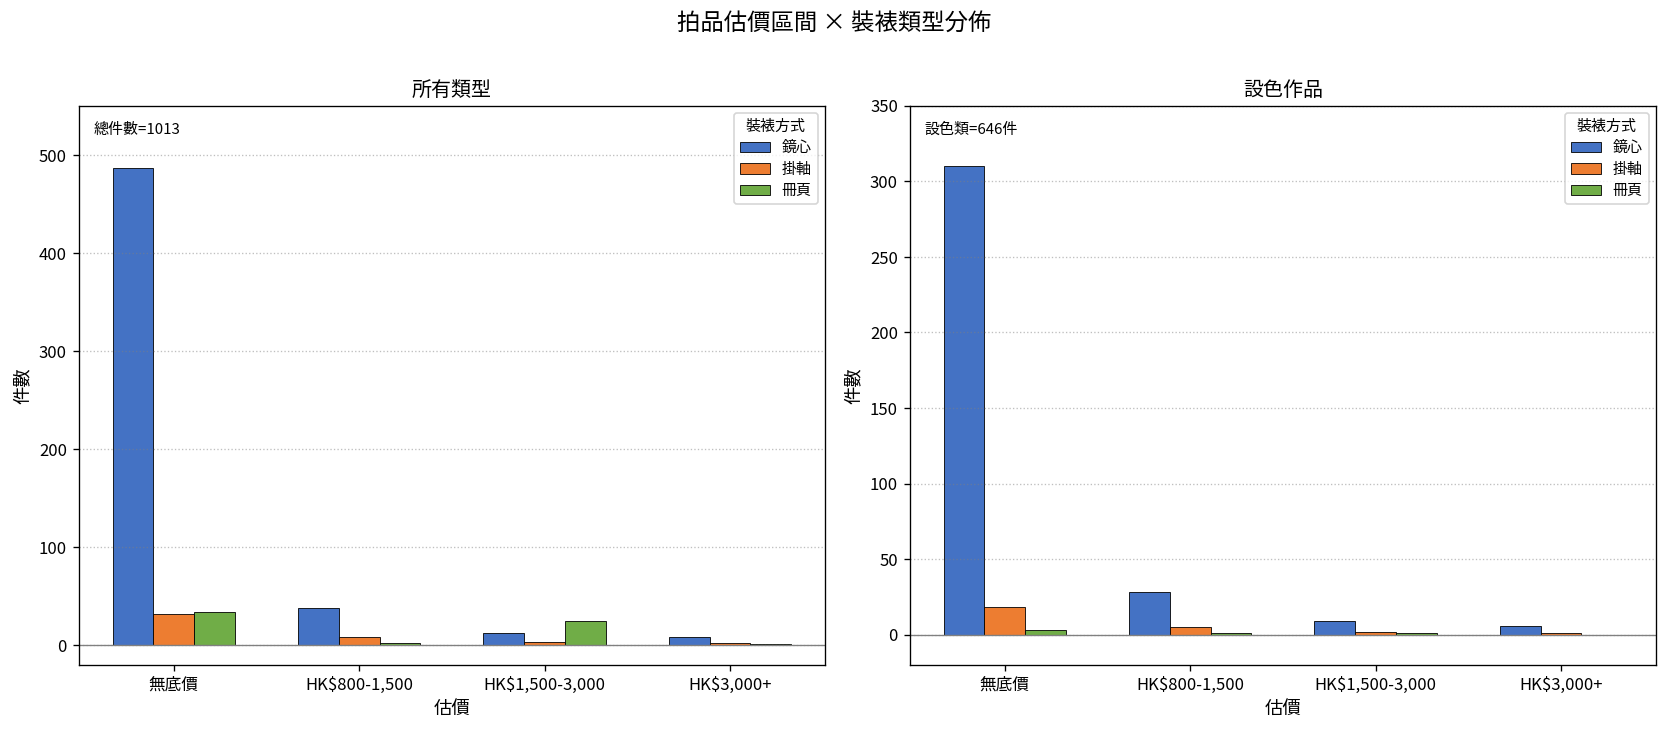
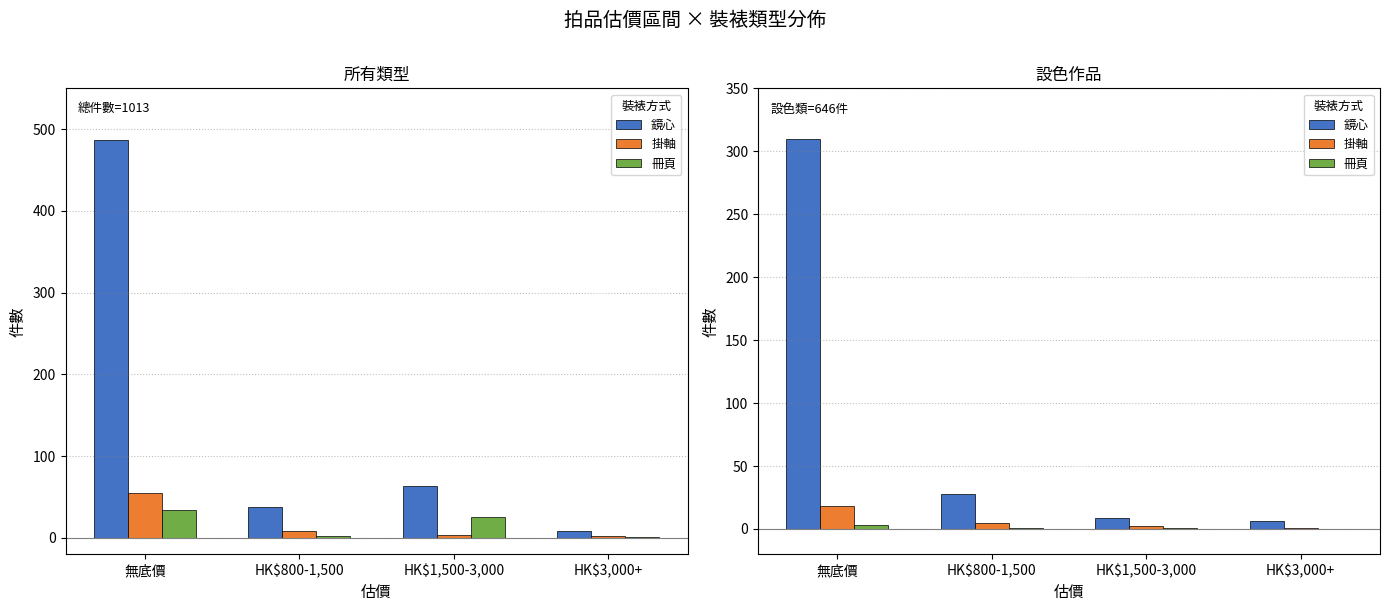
  {
    "所有類型": {
      "鏡心": {
        "HK$800-1,500": 40,
-       "HK$1,500-3,000": 10,
+       "HK$1,500-3,000": 60,
        "HK$3,000+": 10
      },
      "掛軸": {
-       "無底價": 30,
+       "無底價": 60,
        "HK$800-1,500": 10
      },
      "冊頁": {
        "無底價": 30,
        "HK$1,500-3,000": 30
      }
    },
    "設色作品": {
      "鏡心": {
        "HK$800-1,500": 28,
        "HK$1,500-3,000": 9,
        "HK$3,000+": 6
      },
      "掛軸": {
        "無底價": 18,
        "HK$800-1,500": 5,
        "HK$1,500-3,000": 2
      },
      "冊頁": {
        "無底價": 3,
        "HK$3,000+": 0
      }
    }
  }
